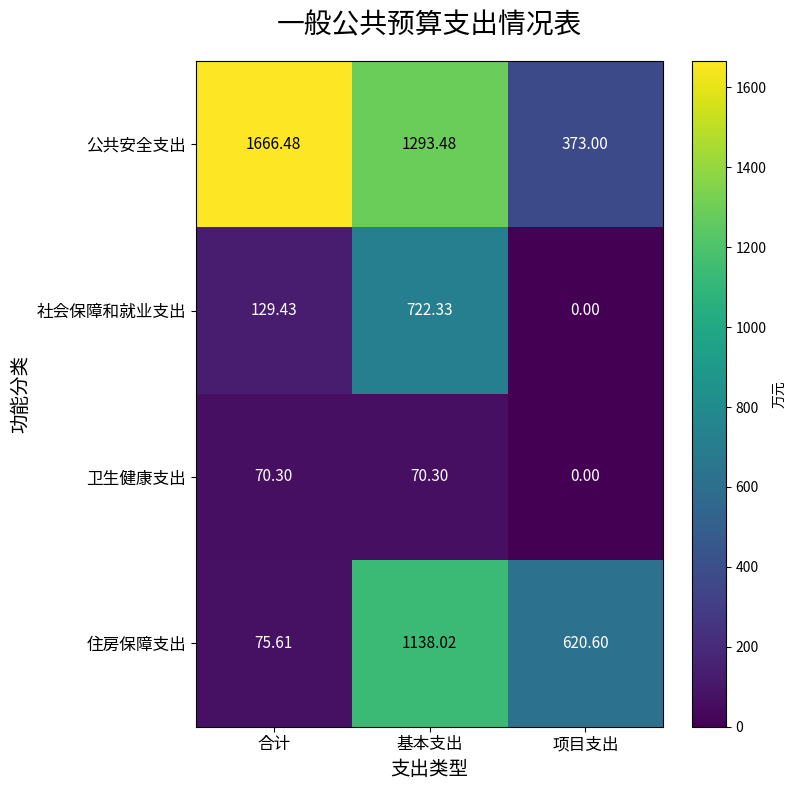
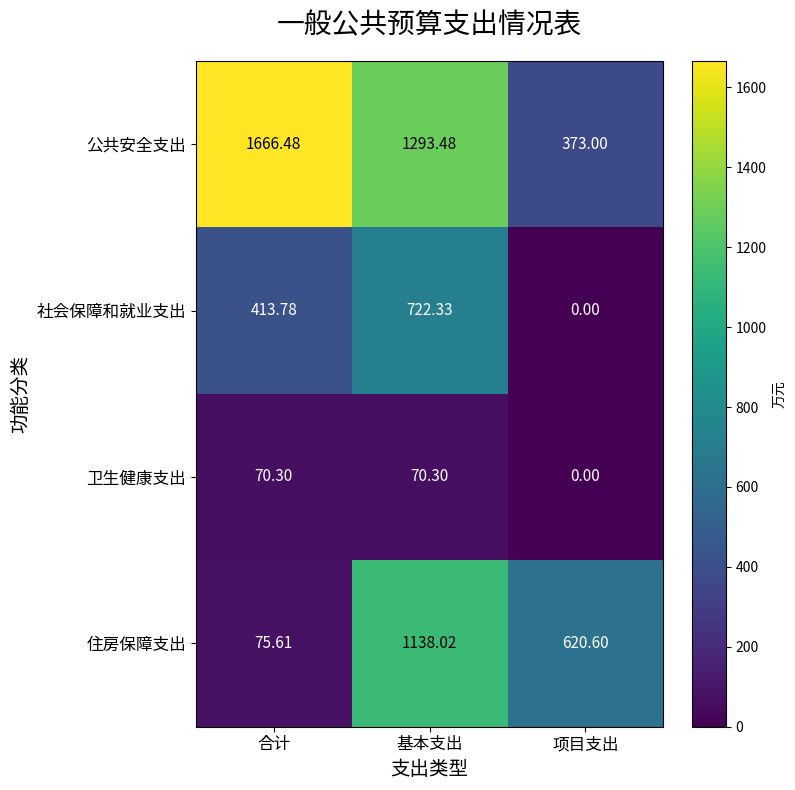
  {
    "公共安全支出": {
      "合计": 1666.48,
      "基本支出": 1293.48,
      "项目支出": 373.00
    },
    "社会保障和就业支出": {
-     "合计": 129.43,
+     "合计": 413.78,
      "基本支出": 722.33,
      "项目支出": 0.00
    },
    "卫生健康支出": {
      "合计": 70.30,
      "基本支出": 70.30,
      "项目支出": 0.00
    },
    "住房保障支出": {
      "合计": 75.61,
      "基本支出": 1138.02,
      "项目支出": 620.60
    }
  }
